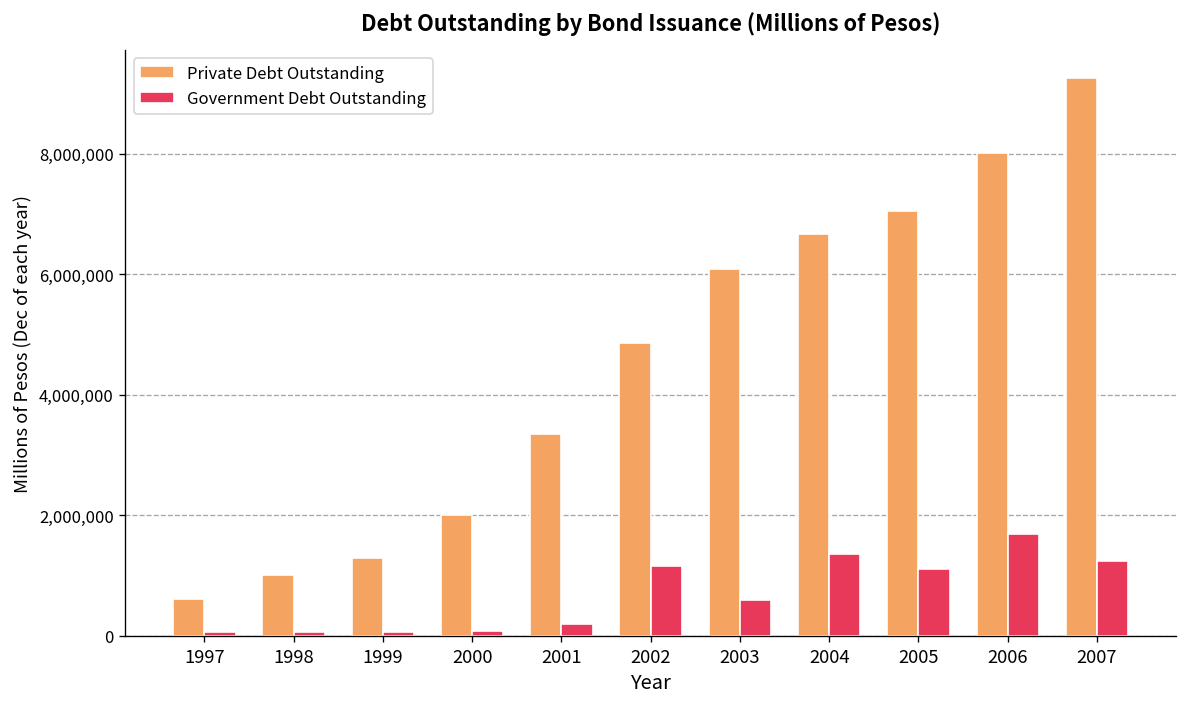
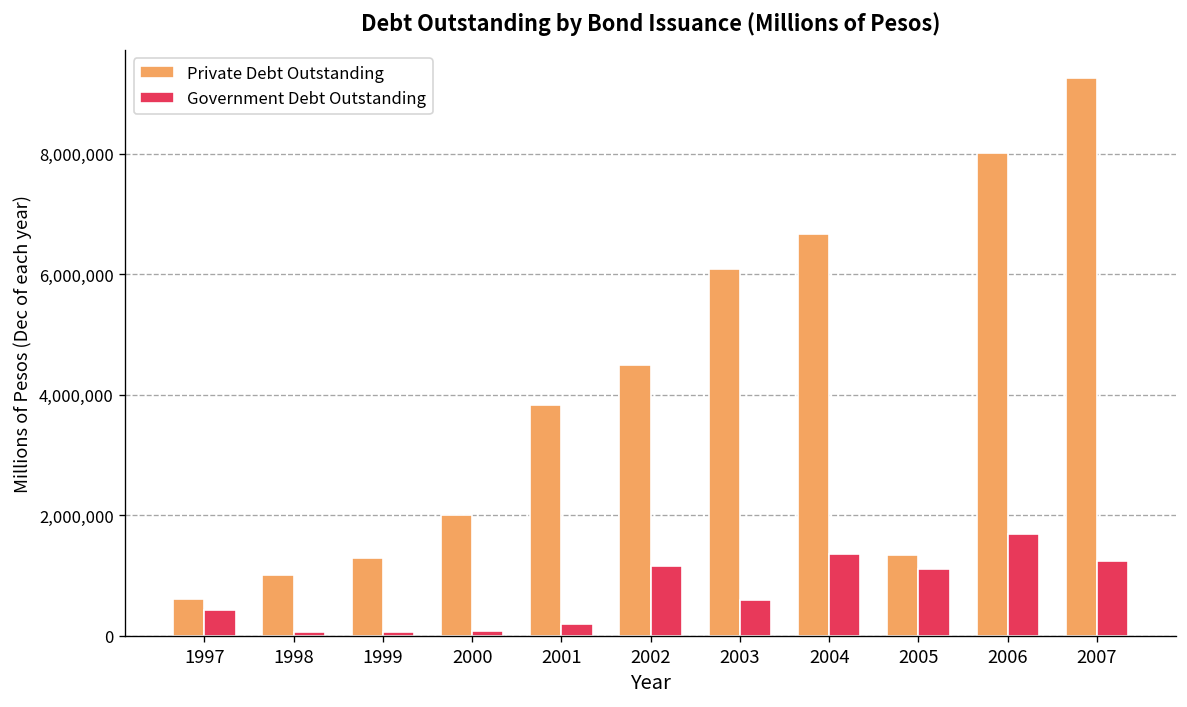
  {
    "Private Debt Outstanding": {
      "1997": "600,000",
      "1998": "1,000,000",
      "1999": "1,300,000",
      "2000": "2,000,000",
-     "2001": "3,400,000",
-     "2002": "4,900,000",
+     "2001": "3,800,000",
+     "2002": "4,500,000",
      "2003": "6,100,000",
      "2004": "6,700,000",
-     "2005": "7,100,000",
+     "2005": "1,300,000",
      "2006": "8,000,000",
      "2007": "9,300,000"
    },
    "Government Debt Outstanding": {
-     "1997": "100,000",
+     "1997": "400,000",
      "1998": "100,000",
      "1999": "100,000",
      "2000": "100,000",
      "2001": "200,000",
      "2002": "1,200,000",
      "2003": "600,000",
      "2004": "1,400,000",
      "2005": "1,100,000",
      "2006": "1,700,000",
      "2007": "1,200,000"
    }
  }
